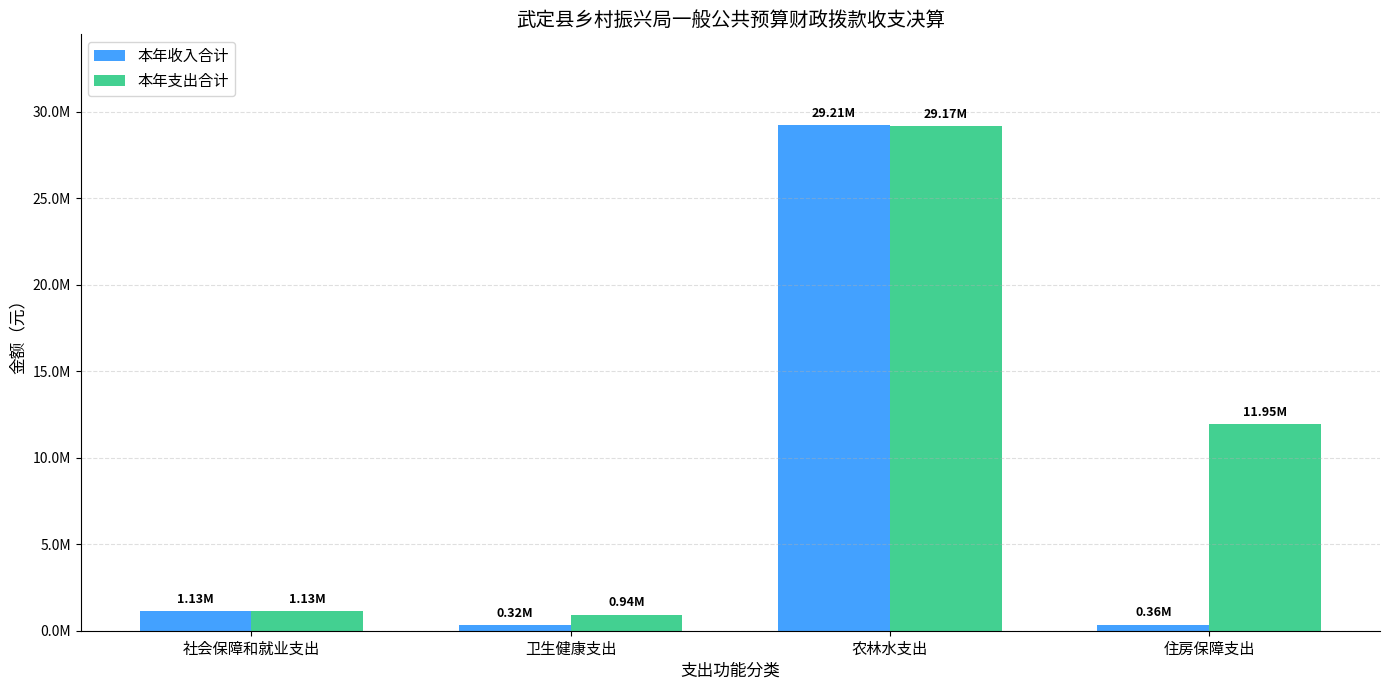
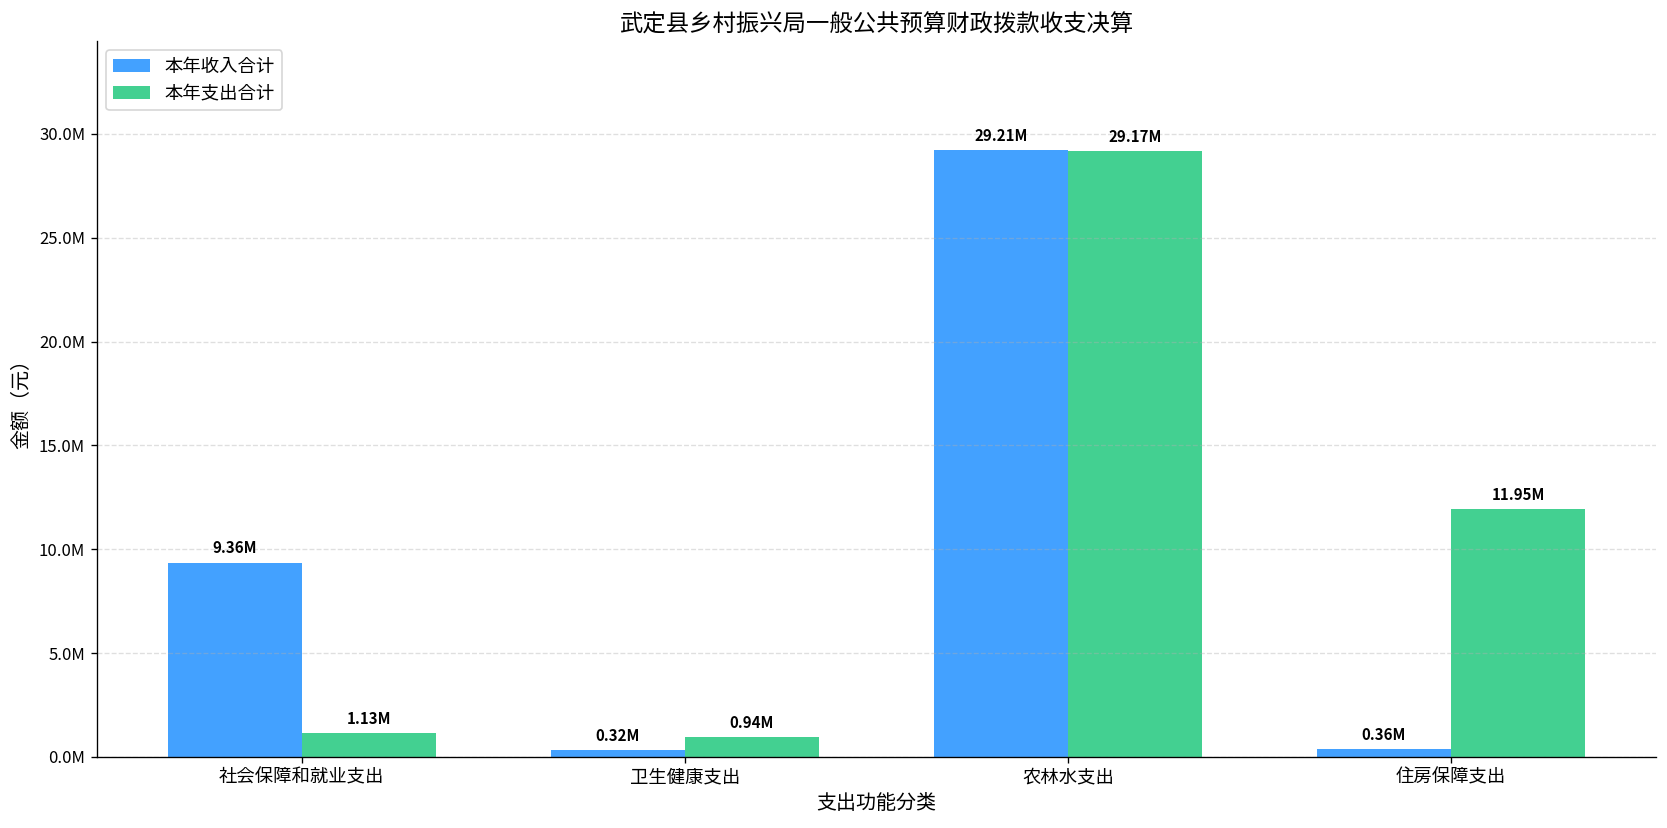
  {
    "本年收入合计": {
-     "社会保障和就业支出": "1.13M",
+     "社会保障和就业支出": "9.36M",
      "卫生健康支出": "0.32M",
      "农林水支出": "29.21M",
      "住房保障支出": "0.36M"
    },
    "本年支出合计": {
      "社会保障和就业支出": "1.13M",
      "卫生健康支出": "0.94M",
      "农林水支出": "29.17M",
      "住房保障支出": "11.95M"
    }
  }
